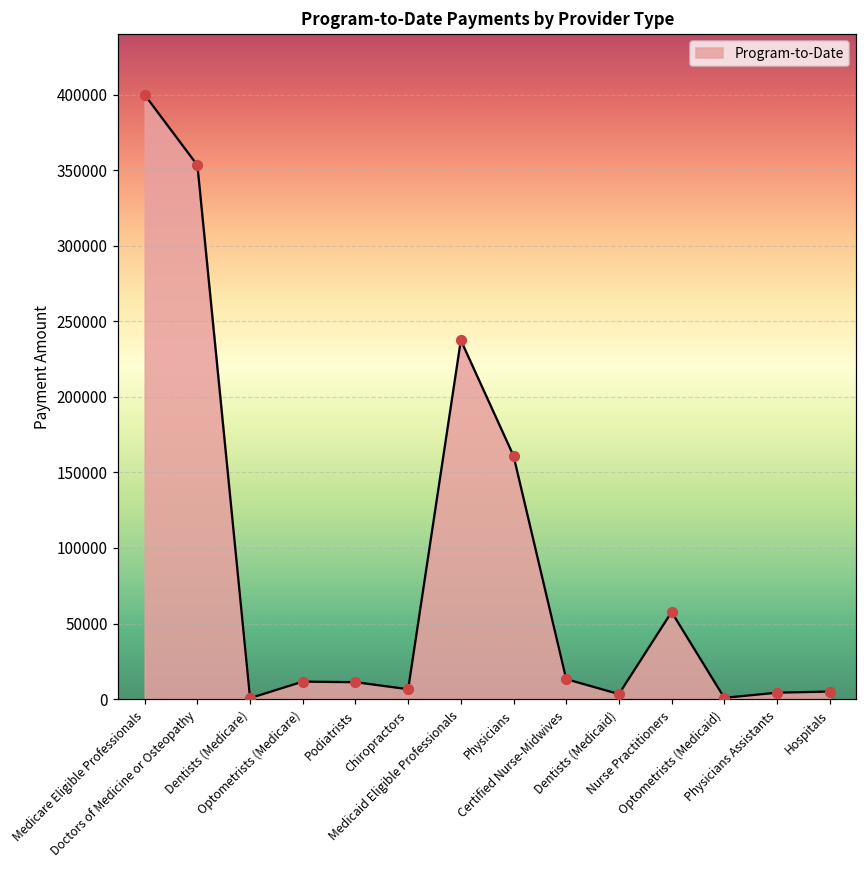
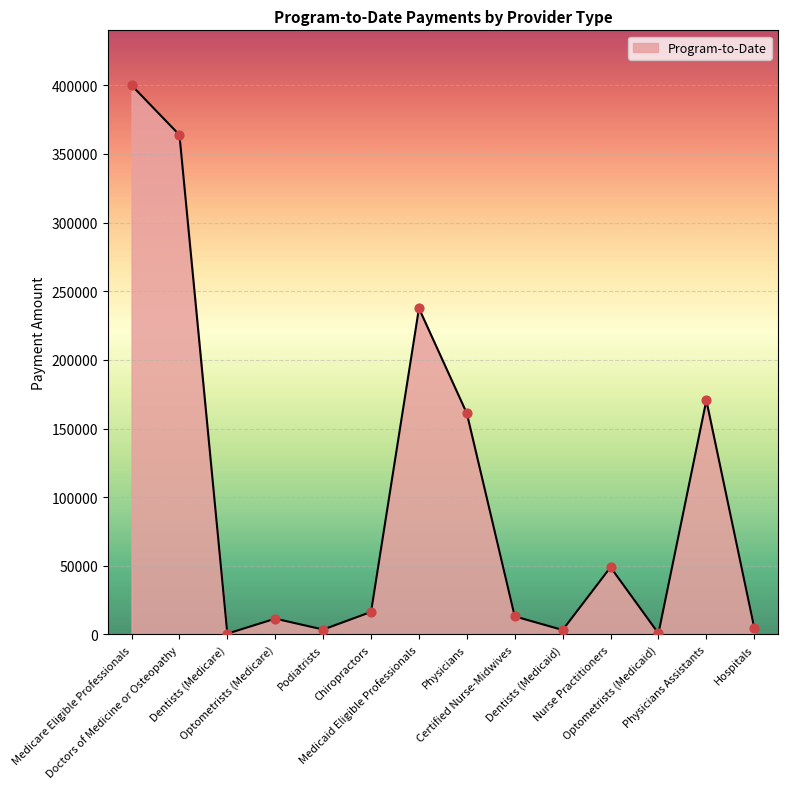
  {
    "Medicare Eligible Professionals": 400000,
-   "Doctors of Medicine or Osteopathy": 353000,
+   "Doctors of Medicine or Osteopathy": 364000,
    "Dentists (Medicare)": 1000,
    "Optometrists (Medicare)": 12000,
-   "Podiatrists": 11000,
-   "Chiropractors": 7000,
+   "Podiatrists": 4000,
+   "Chiropractors": 16000,
    "Medicaid Eligible Professionals": 238000,
    "Physicians": 161000,
    "Certified Nurse-Midwives": 13000,
    "Dentists (Medicaid)": 3000,
-   "Nurse Practitioners": 58000,
+   "Nurse Practitioners": 49000,
    "Optometrists (Medicaid)": 1000,
-   "Physicians Assistants": 4000,
+   "Physicians Assistants": 171000,
    "Hospitals": 5000
  }
